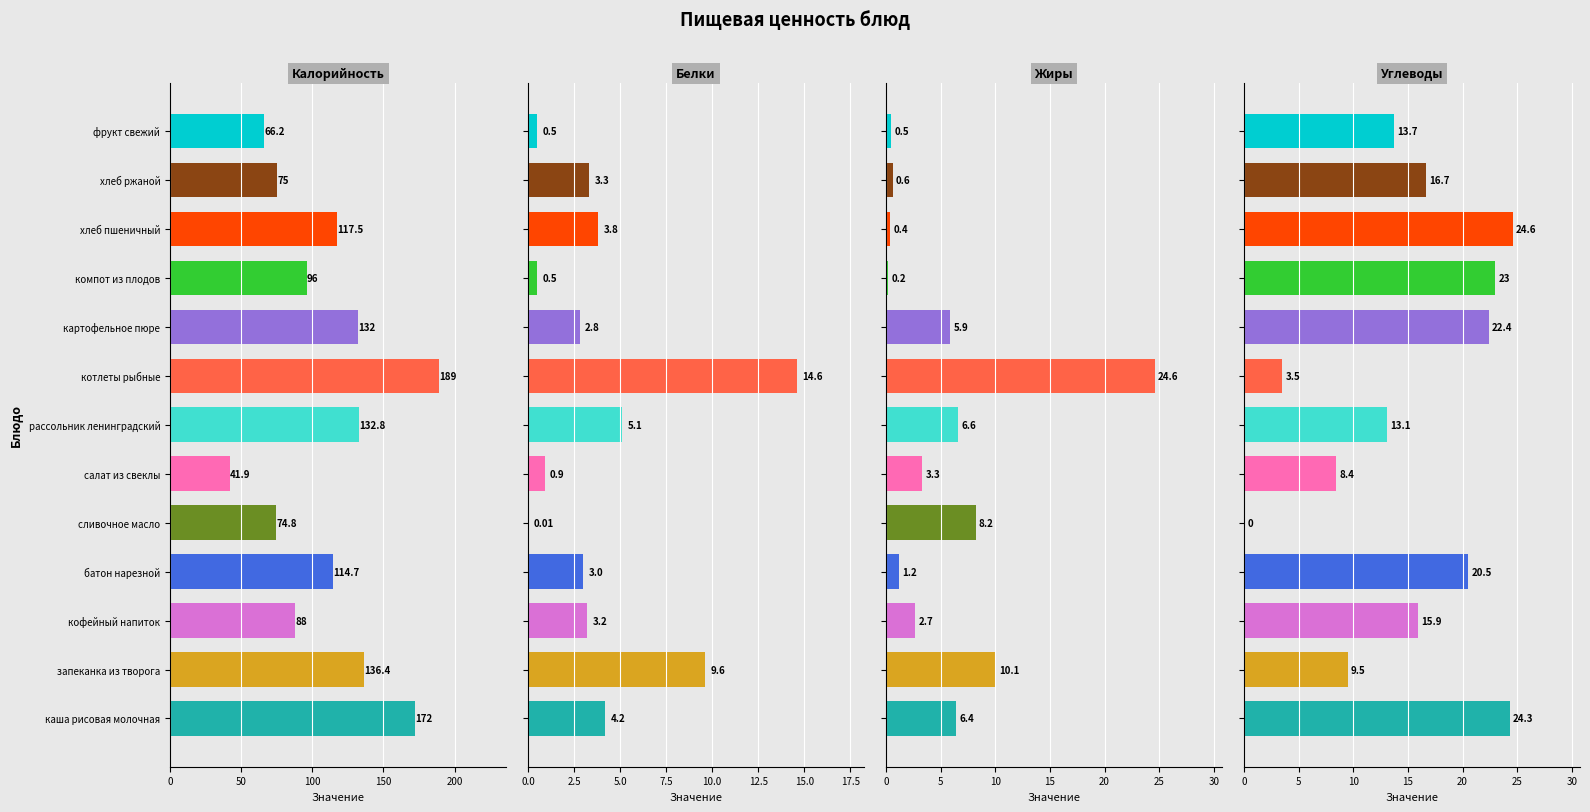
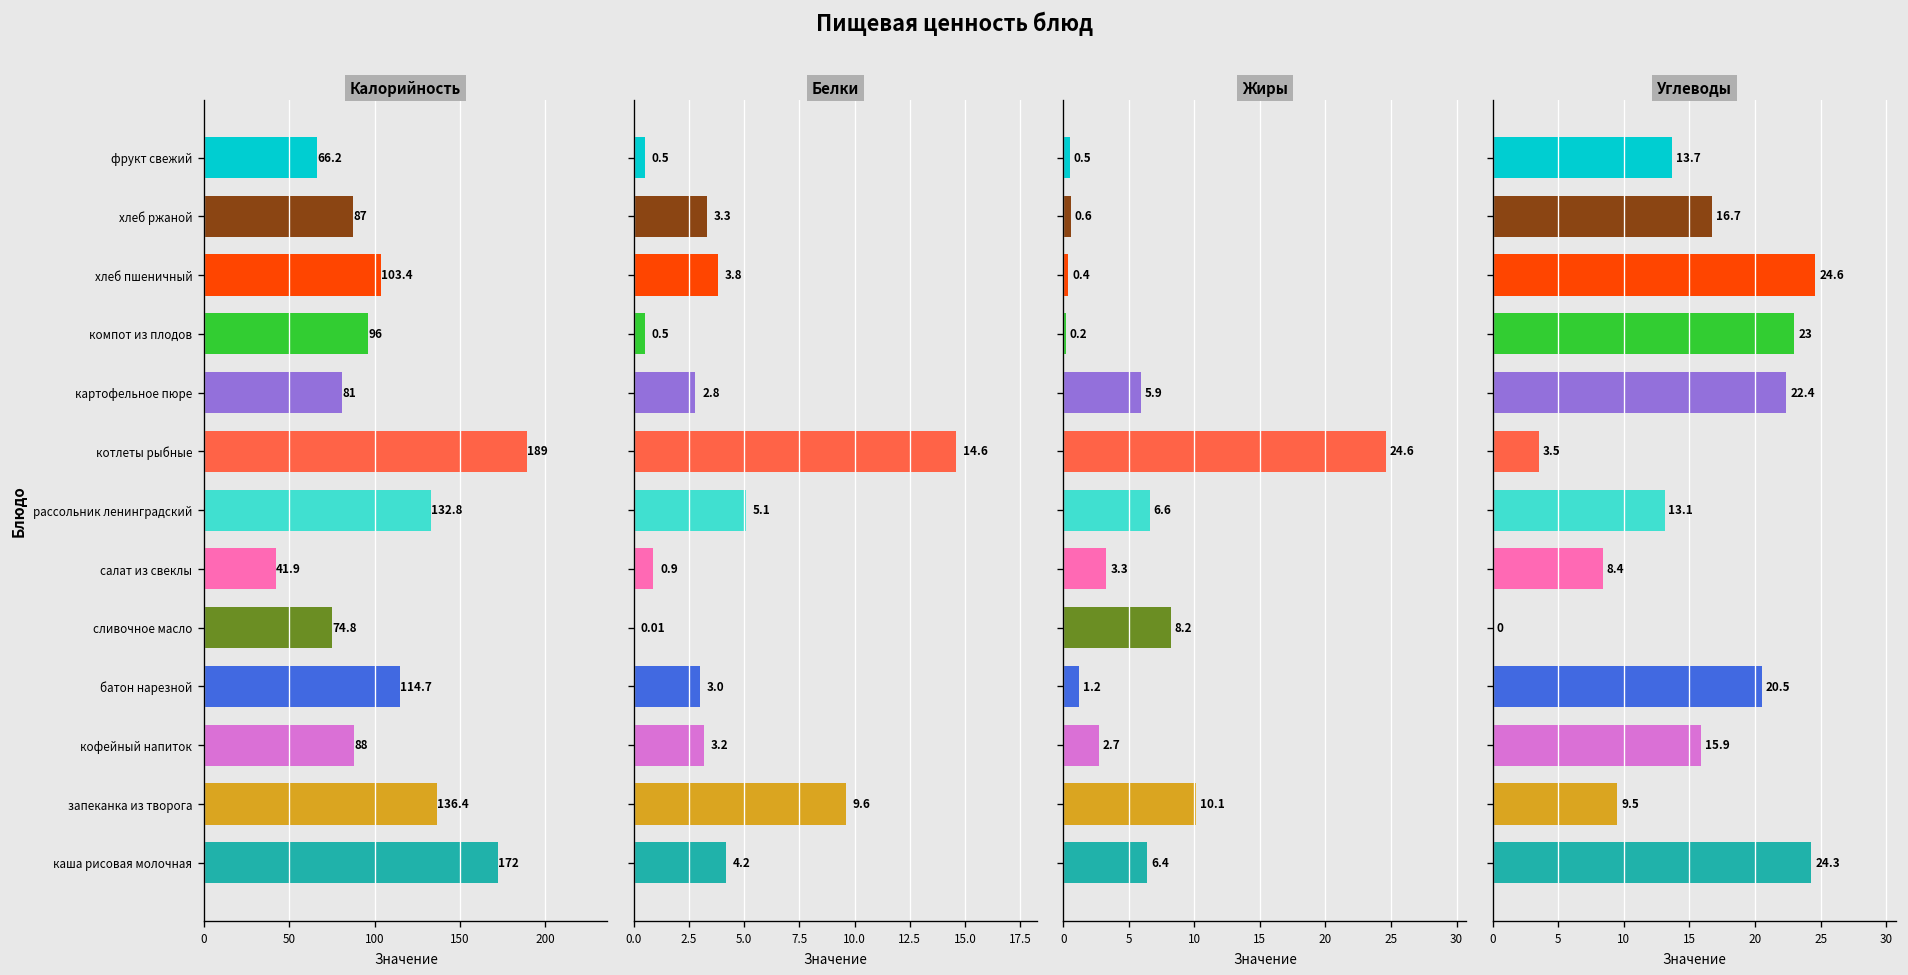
  {
    "Калорийность": {
      "фрукт свежий": 66.2,
-     "хлеб ржаной": 75,
-     "хлеб пшеничный": 117.5,
+     "хлеб ржаной": 87,
+     "хлеб пшеничный": 103.4,
      "компот из плодов": 96,
-     "картофельное пюре": 132,
+     "картофельное пюре": 81,
      "котлеты рыбные": 189,
      "рассольник ленинградский": 132.8,
      "салат из свеклы": 41.9,
      "сливочное масло": 74.8,
      "батон нарезной": 114.7,
      "кофейный напиток": 88,
      "запеканка из творога": 136.4,
      "каша рисовая молочная": 172
    }
  }
